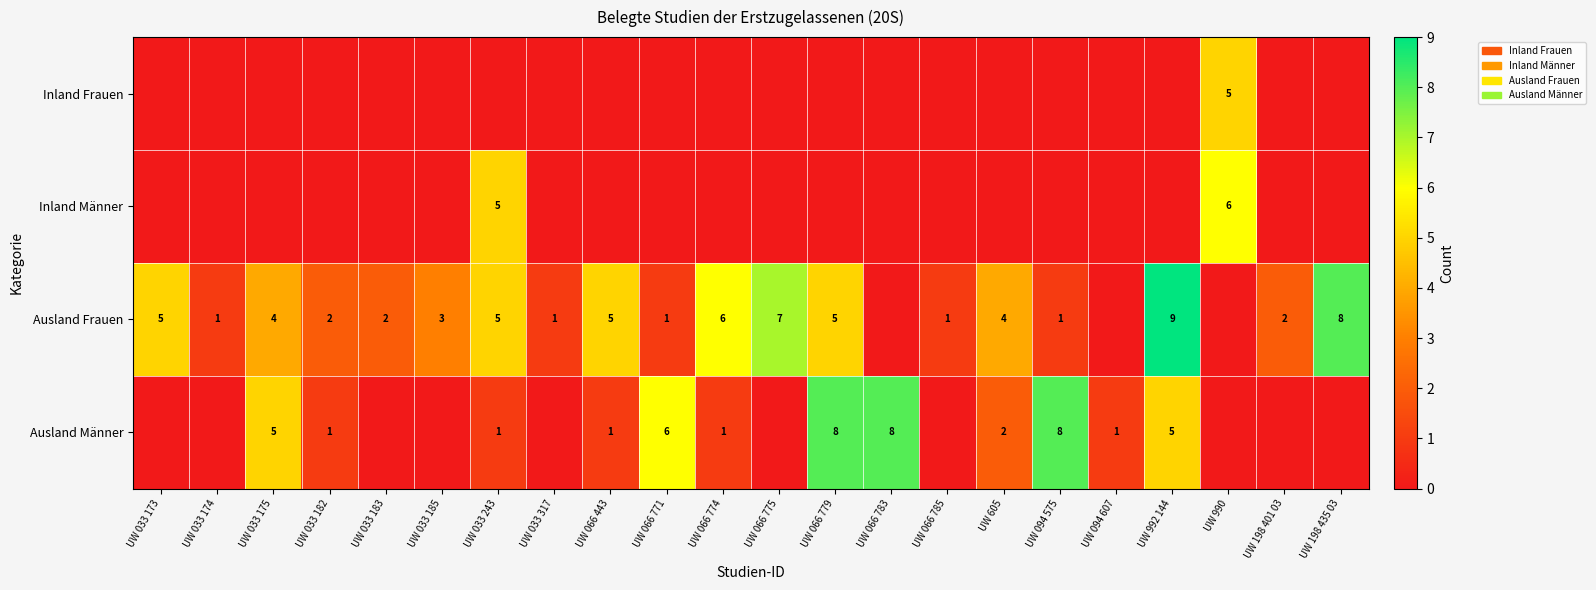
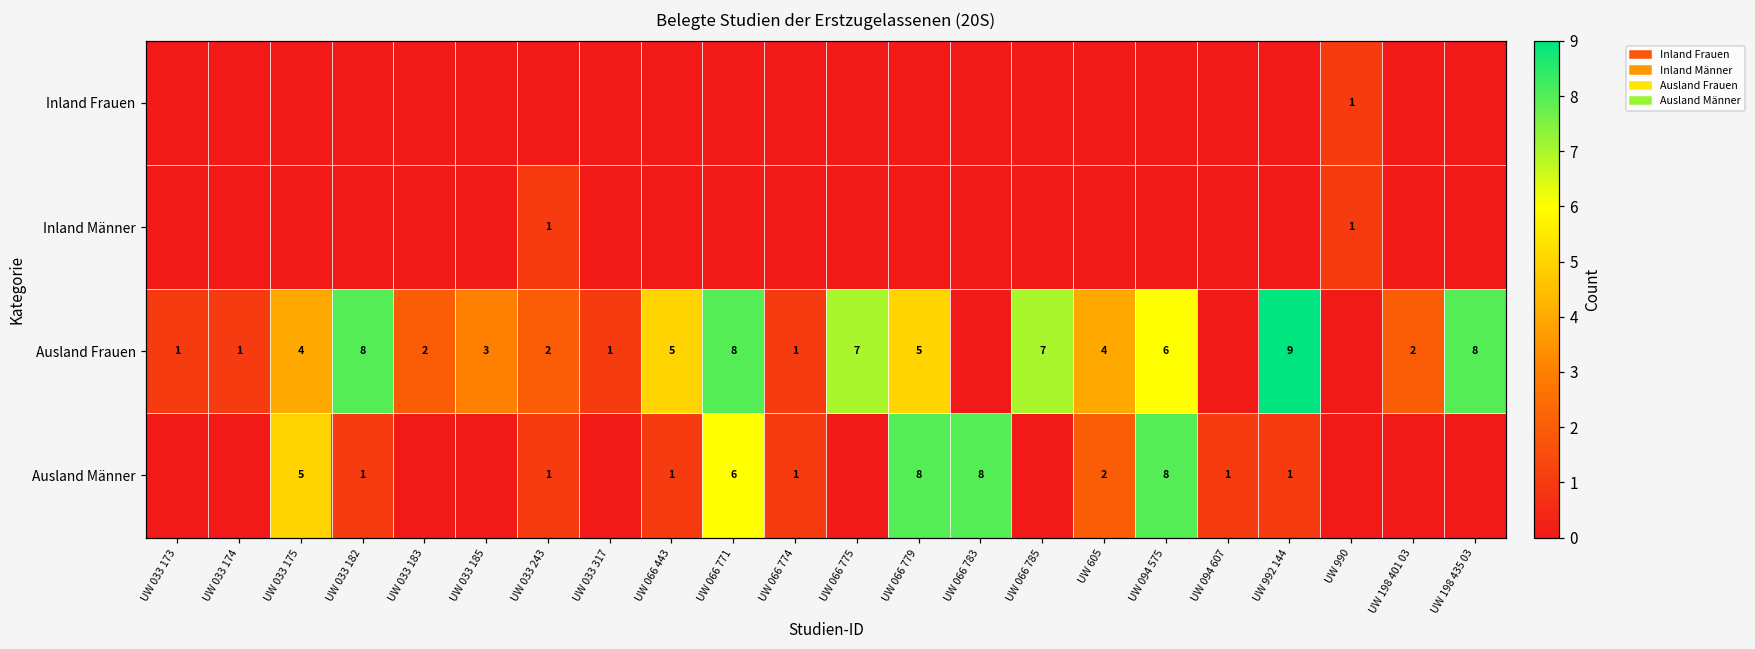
  {
    "Inland Frauen": {
-     "UW 990": 5
+     "UW 990": 1
    },
    "Inland Männer": {
-     "UW 033 243": 5,
-     "UW 990": 6
+     "UW 033 243": 1,
+     "UW 990": 1
    },
    "Ausland Frauen": {
-     "UW 033 173": 5,
+     "UW 033 173": 1,
      "UW 033 174": 1,
      "UW 033 175": 4,
-     "UW 033 182": 2,
+     "UW 033 182": 8,
      "UW 033 183": 2,
      "UW 033 185": 3,
-     "UW 033 243": 5,
+     "UW 033 243": 2,
      "UW 033 317": 1,
      "UW 066 443": 5,
-     "UW 066 771": 1,
-     "UW 066 774": 6,
+     "UW 066 771": 8,
+     "UW 066 774": 1,
      "UW 066 775": 7,
      "UW 066 779": 5,
-     "UW 066 785": 1,
+     "UW 066 785": 7,
      "UW 605": 4,
-     "UW 094 575": 1,
+     "UW 094 575": 6,
      "UW 992 144": 9,
      "UW 198 401 03": 2,
      "UW 198 435 03": 8
    },
    "Ausland Männer": {
      "UW 033 175": 5,
      "UW 033 182": 1,
      "UW 033 243": 1,
      "UW 066 443": 1,
      "UW 066 771": 6,
      "UW 066 774": 1,
      "UW 066 779": 8,
      "UW 066 783": 8,
      "UW 605": 2,
      "UW 094 575": 8,
      "UW 094 607": 1,
-     "UW 992 144": 5
+     "UW 992 144": 1
    }
  }
